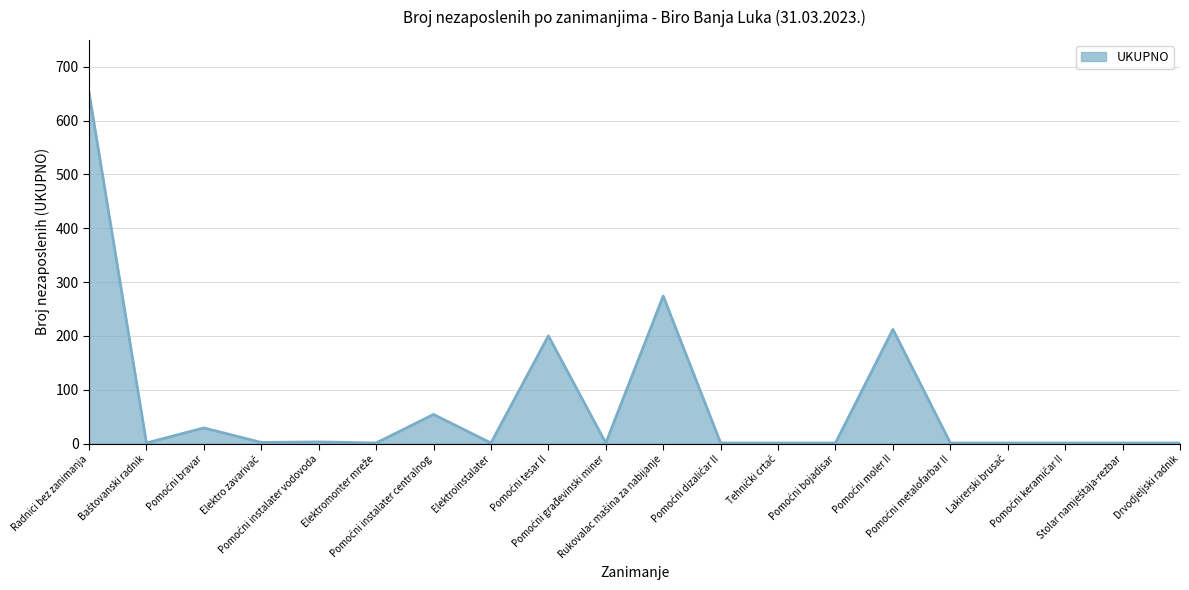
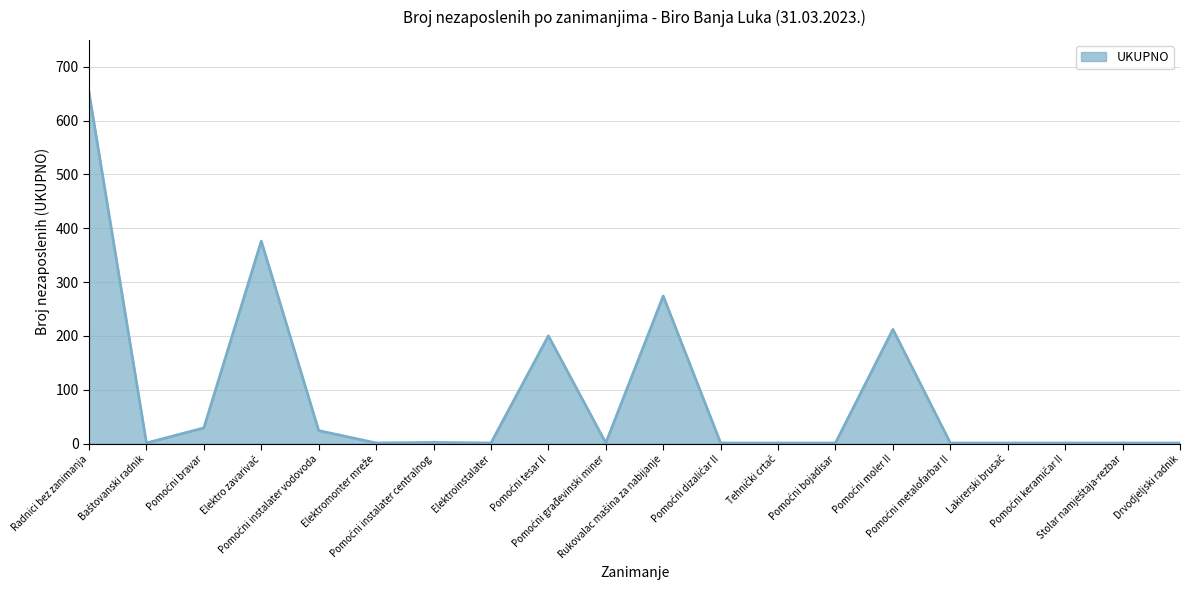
  {
    "Radnici bez zanimanja": 650,
    "Baštovanski radnik": 0,
    "Pomoćni bravar": 30,
-   "Elektro zavarivač": 0,
-   "Pomoćni instalater vodovoda": 0,
+   "Elektro zavarivač": 380,
+   "Pomoćni instalater vodovoda": 20,
    "Elektromonter mreže": 0,
-   "Pomoćni instalater centralnog": 50,
+   "Pomoćni instalater centralnog": 0,
    "Elektroinstalater": 0,
    "Pomoćni tesar II": 200,
    "Pomoćni građevinski miner": 0,
    "Rukovalac mašina za nabijanje": 270,
    "Pomoćni dizaličar II": 0,
    "Tehnički crtač": 0,
    "Pomoćni bojadisar": 0,
    "Pomoćni moler II": 210,
    "Pomoćni metalofarbar II": 0,
    "Lakirerski brusač": 0,
    "Pomoćni keramičar II": 0,
    "Stolar namještaja-rezbar": 0,
    "Drvodjeljski radnik": 0
  }
